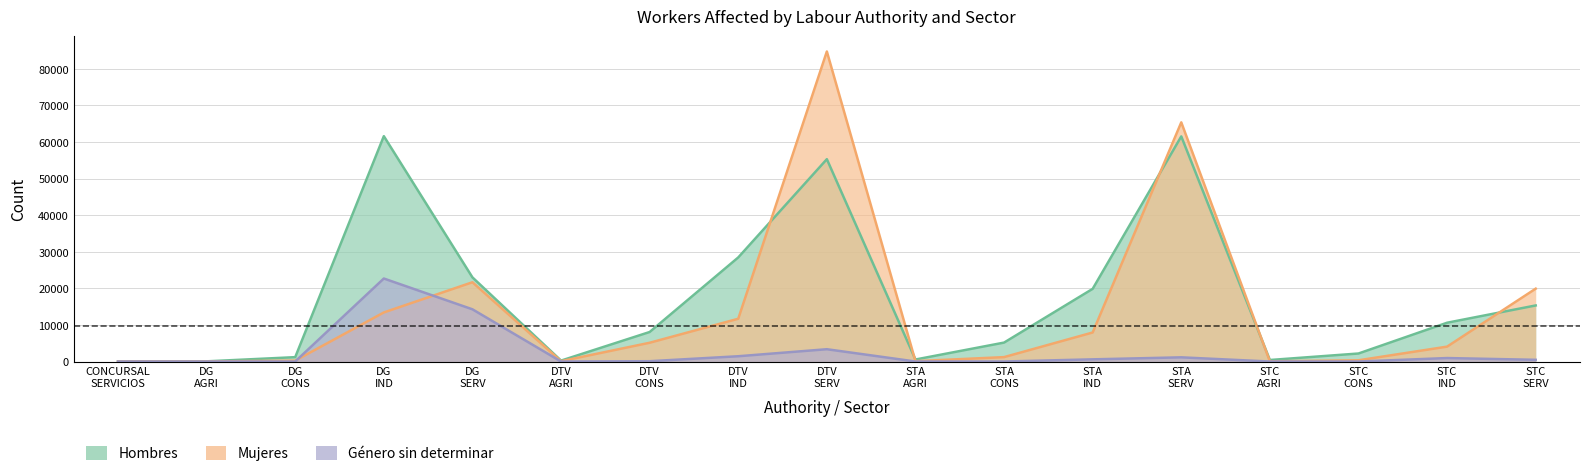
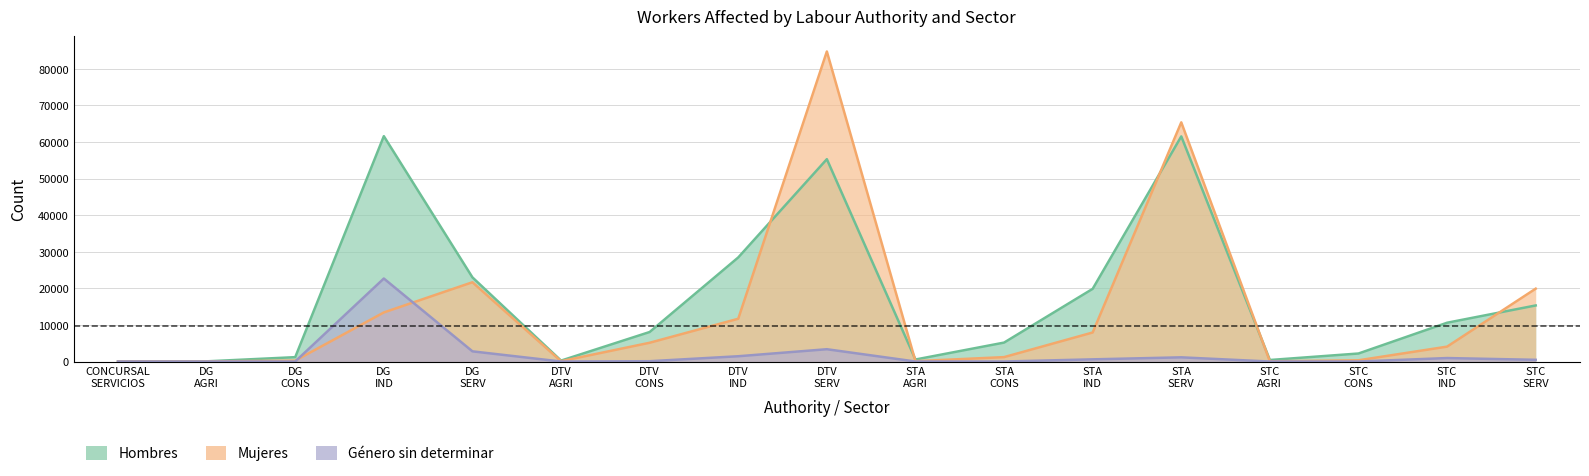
  {
    "Hombres": {
      "DG CONS": 1000,
      "DG IND": 62000,
      "DG SERV": 23000,
      "DTV CONS": 8000,
      "DTV IND": 28000,
      "DTV SERV": 55000,
      "STA CONS": 5000,
      "STA IND": 20000,
      "STA SERV": 62000,
      "STC CONS": 2000,
      "STC IND": 11000,
      "STC SERV": 15000
    },
    "Mujeres": {
      "DG IND": 13000,
      "DG SERV": 22000,
      "DTV CONS": 5000,
      "DTV IND": 12000,
      "DTV SERV": 85000,
      "STA CONS": 1000,
      "STA IND": 8000,
      "STA SERV": 65000,
      "STC IND": 4000,
      "STC SERV": 20000
    },
    "Género sin determinar": {
      "DG IND": 23000,
-     "DG SERV": 14000,
+     "DG SERV": 3000,
      "DTV CONS": 0,
      "DTV IND": 1000,
      "DTV SERV": 3000,
      "STA CONS": 0,
      "STA IND": 1000,
      "STA SERV": 1000,
      "STC IND": 1000,
      "STC SERV": 0
    }
  }
